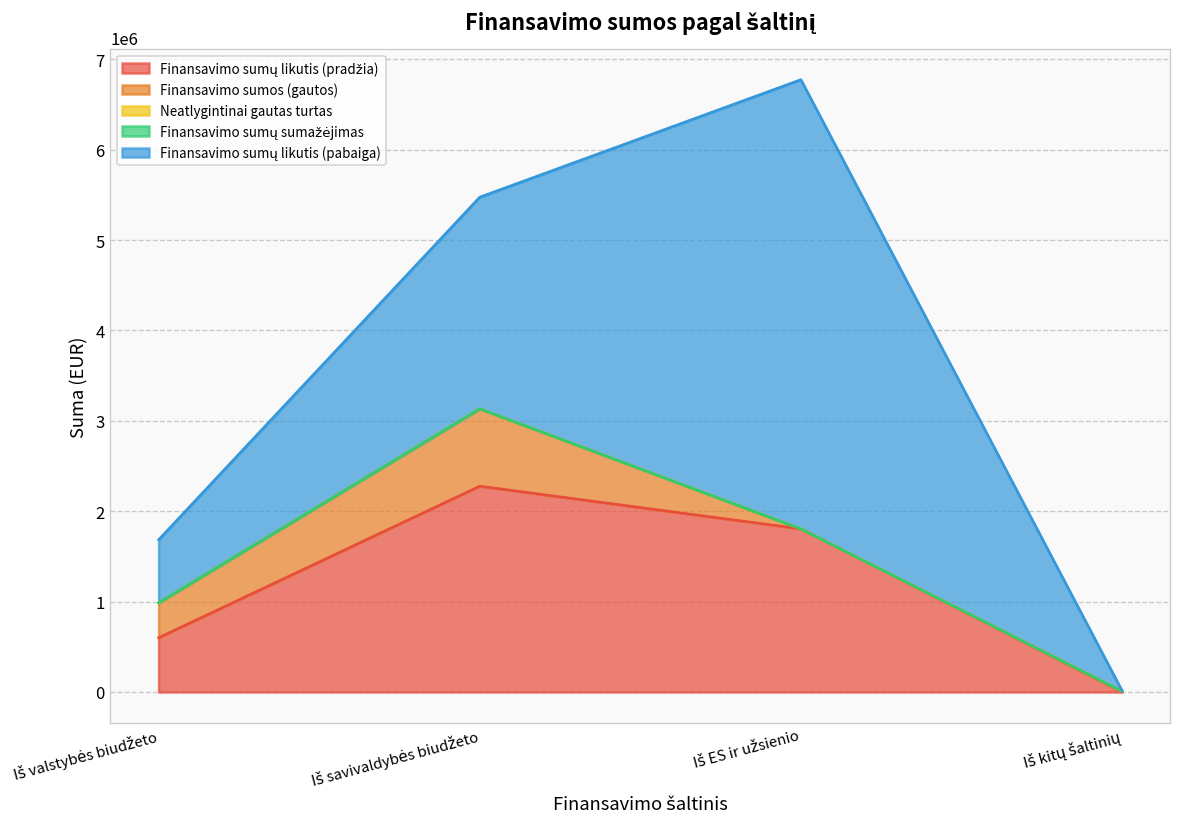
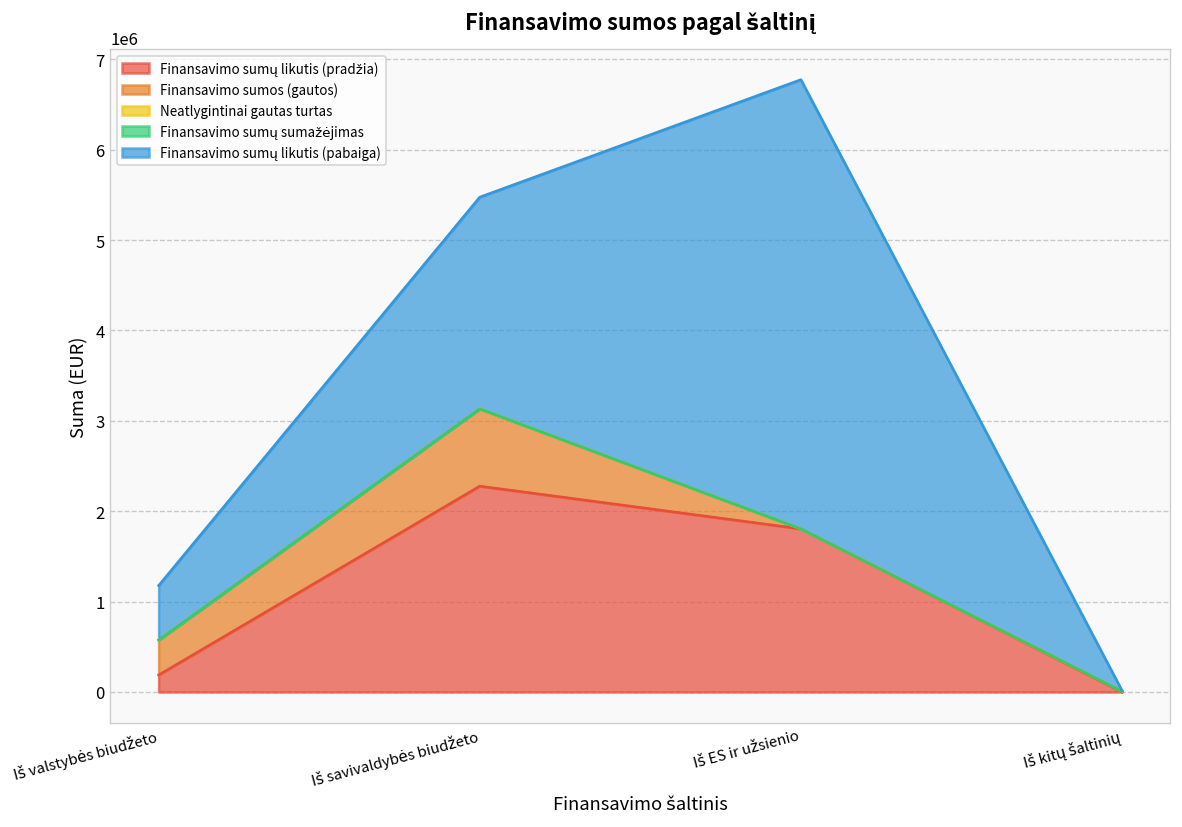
  {
    "Finansavimo sumų likutis (pradžia)": {
-     "Iš valstybės biudžeto": 600000,
+     "Iš valstybės biudžeto": 200000,
      "Iš savivaldybės biudžeto": 2300000
    },
    "Finansavimo sumų likutis (pabaiga)": {
-     "Iš valstybės biudžeto": 700000,
+     "Iš valstybės biudžeto": 600000,
      "Iš savivaldybės biudžeto": 2300000,
      "Iš ES ir užsienio": 5000000
    }
  }
